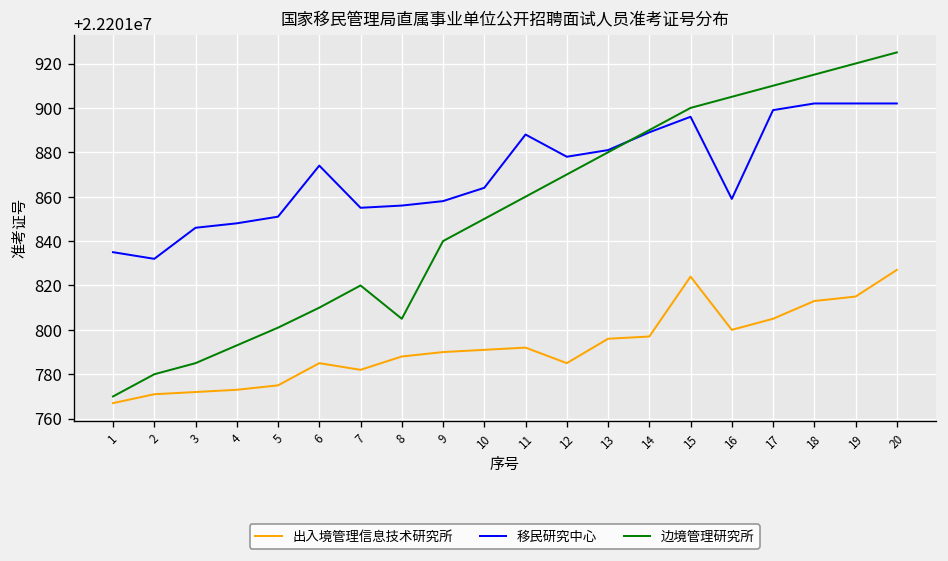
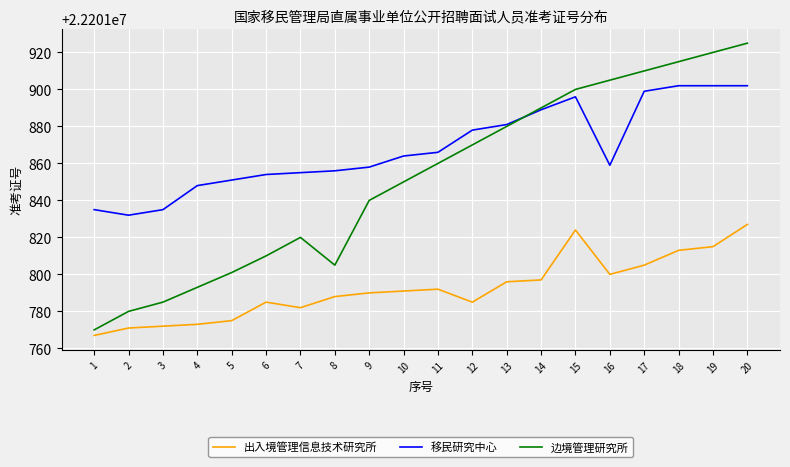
  {
    "出入境管理信息技术研究所": {
      "1": 22201767,
      "2": 22201771,
      "3": 22201772,
      "4": 22201773,
      "5": 22201775,
      "6": 22201785,
      "7": 22201782,
      "8": 22201788,
      "9": 22201790,
      "10": 22201791,
      "11": 22201792,
      "12": 22201785,
      "13": 22201796,
      "14": 22201797,
      "15": 22201824,
      "16": 22201800,
      "17": 22201805,
      "18": 22201813,
      "19": 22201815,
      "20": 22201827
    },
    "移民研究中心": {
      "1": 22201835,
      "2": 22201832,
-     "3": 22201846,
+     "3": 22201835,
      "4": 22201848,
      "5": 22201851,
-     "6": 22201874,
+     "6": 22201854,
      "7": 22201855,
      "8": 22201856,
      "9": 22201858,
      "10": 22201864,
-     "11": 22201888,
+     "11": 22201866,
      "12": 22201878,
      "15": 22201896,
      "16": 22201859,
      "17": 22201899,
      "18": 22201902,
      "19": 22201902,
      "20": 22201902
    },
    "边境管理研究所": {
      "1": 22201770,
      "2": 22201780,
      "3": 22201785,
      "4": 22201793,
      "5": 22201801,
      "6": 22201810,
      "7": 22201820,
      "8": 22201805,
      "9": 22201840,
      "10": 22201850,
      "11": 22201860,
      "12": 22201870,
      "15": 22201900,
      "16": 22201905,
      "17": 22201910,
      "18": 22201915,
      "19": 22201920,
      "20": 22201925
    }
  }
